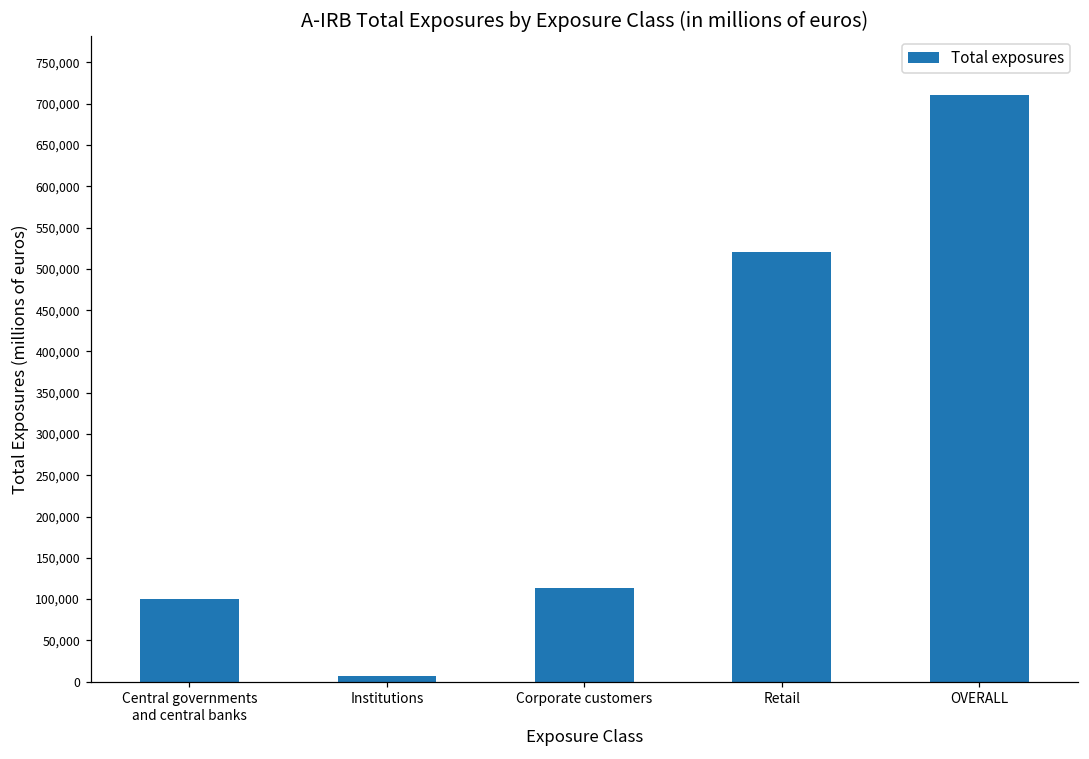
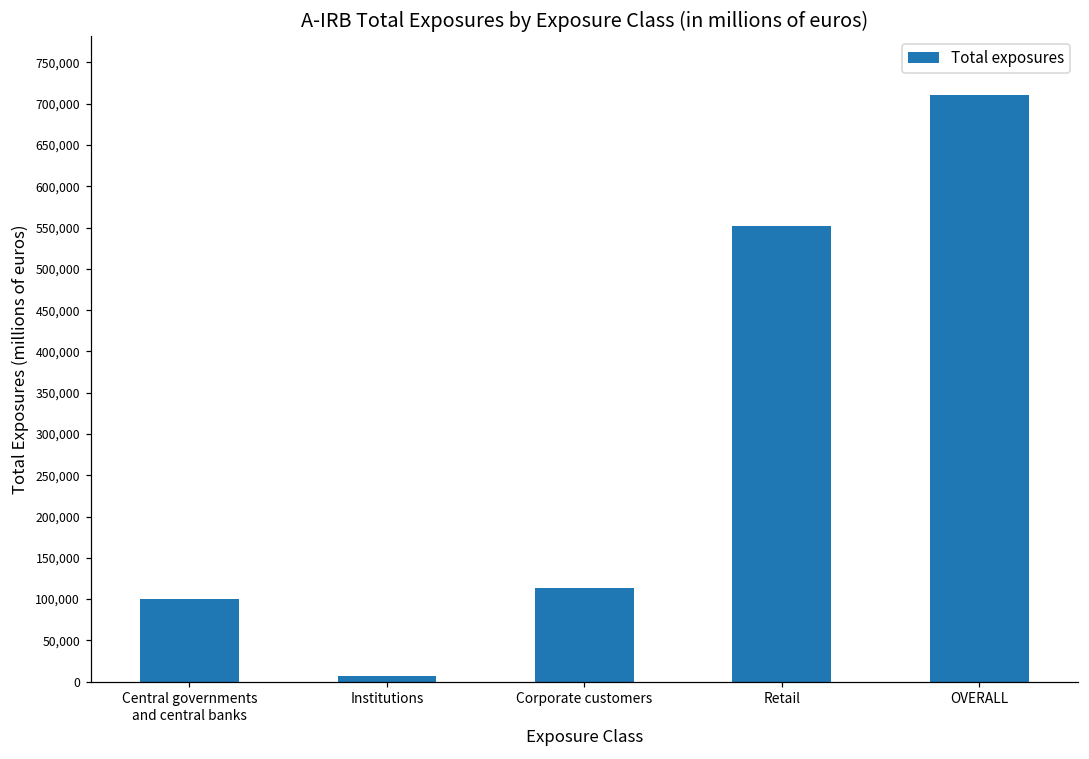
  {
    "Central governments and central banks": "100,000",
    "Institutions": "10,000",
    "Corporate customers": "110,000",
-   "Retail": "520,000",
+   "Retail": "550,000",
    "OVERALL": "710,000"
  }
